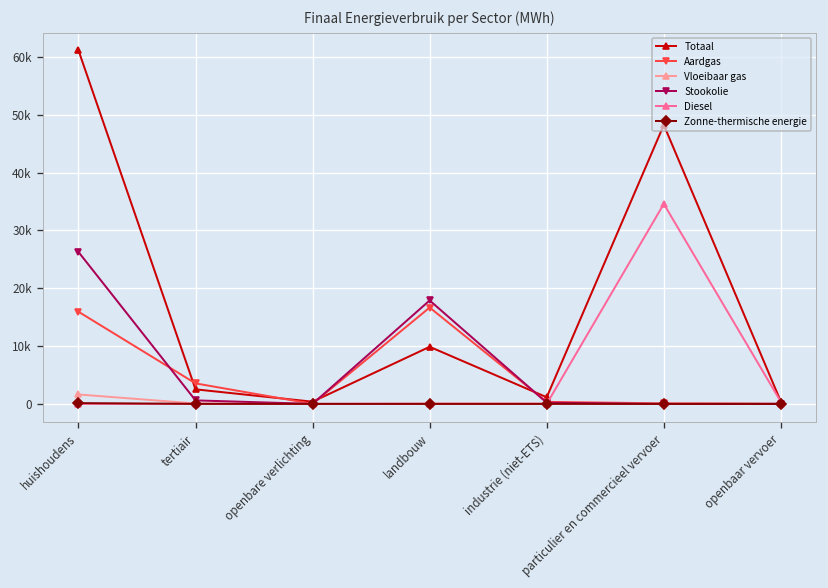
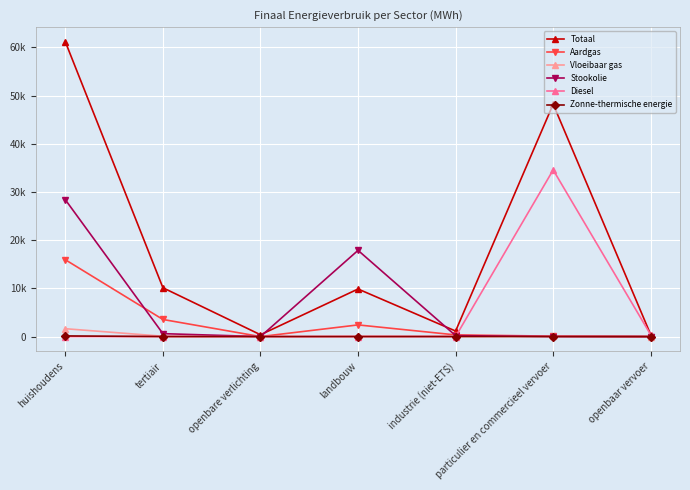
  {
    "Totaal": {
      "huishoudens": 61000,
-     "tertiair": 3000,
+     "tertiair": 10000,
      "landbouw": 10000,
      "industrie (niet-ETS)": 1000
    },
    "Aardgas": {
      "huishoudens": 16000,
      "tertiair": 4000,
-     "landbouw": 17000
+     "landbouw": 2000
    },
    "Stookolie": {
-     "huishoudens": 26000,
+     "huishoudens": 28000,
      "landbouw": 18000
    }
  }
